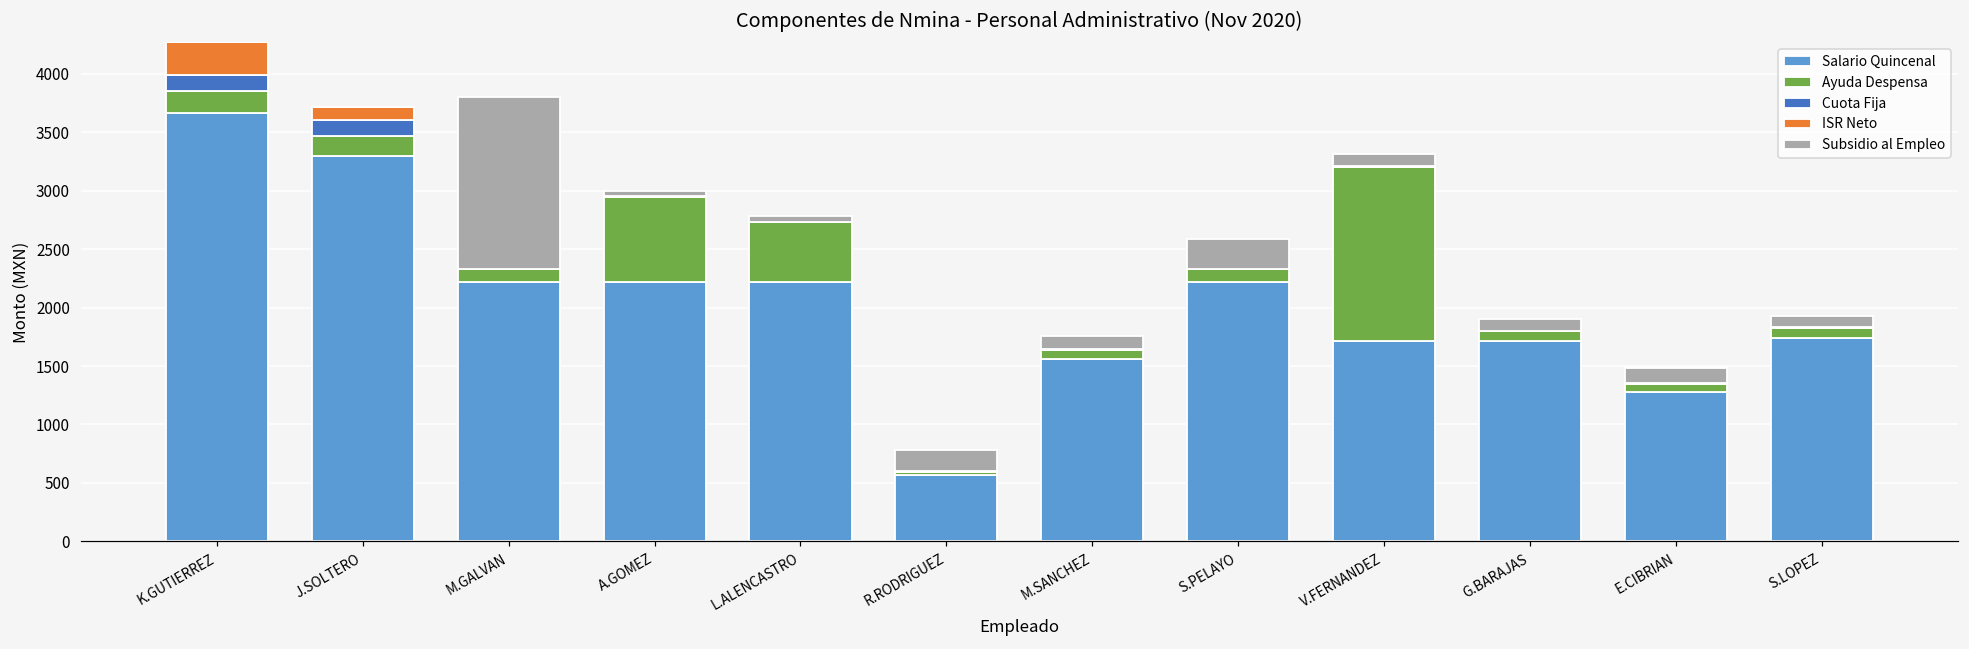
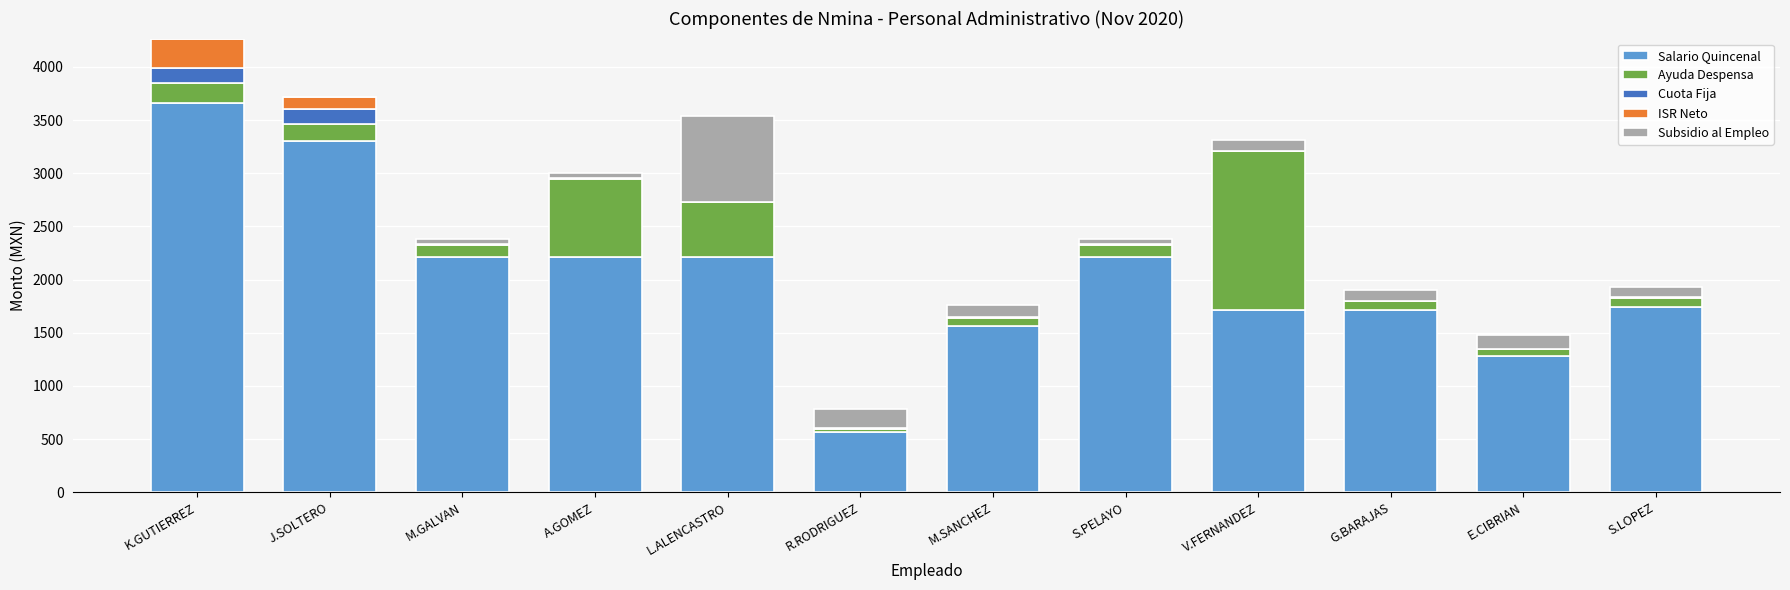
  {
    "Ayuda Despensa": {
      "K.GUTIERREZ": 180,
      "J.SOLTERO": 170,
      "M.GALVAN": 110,
      "A.GOMEZ": 730,
      "L.ALENCASTRO": 510,
      "R.RODRIGUEZ": 30,
      "M.SANCHEZ": 80,
      "S.PELAYO": 110,
      "V.FERNANDEZ": 1500,
      "G.BARAJAS": 90,
      "E.CIBRIAN": 60,
      "S.LOPEZ": 90
    },
    "ISR Neto": {
      "K.GUTIERREZ": 280,
      "J.SOLTERO": 110,
      "M.GALVAN": 0,
      "A.GOMEZ": 0,
      "L.ALENCASTRO": 0,
      "R.RODRIGUEZ": 0,
      "M.SANCHEZ": 0,
      "S.PELAYO": 0,
      "V.FERNANDEZ": 0,
      "G.BARAJAS": 0,
      "E.CIBRIAN": 0,
      "S.LOPEZ": 0
    },
    "Subsidio al Empleo": {
      "K.GUTIERREZ": 0,
      "J.SOLTERO": 0,
-     "M.GALVAN": 1470,
+     "M.GALVAN": 50,
      "A.GOMEZ": 50,
-     "L.ALENCASTRO": 50,
+     "L.ALENCASTRO": 800,
      "R.RODRIGUEZ": 180,
      "M.SANCHEZ": 110,
-     "S.PELAYO": 250,
+     "S.PELAYO": 50,
      "V.FERNANDEZ": 100,
      "G.BARAJAS": 100,
      "E.CIBRIAN": 130,
      "S.LOPEZ": 100
    }
  }
